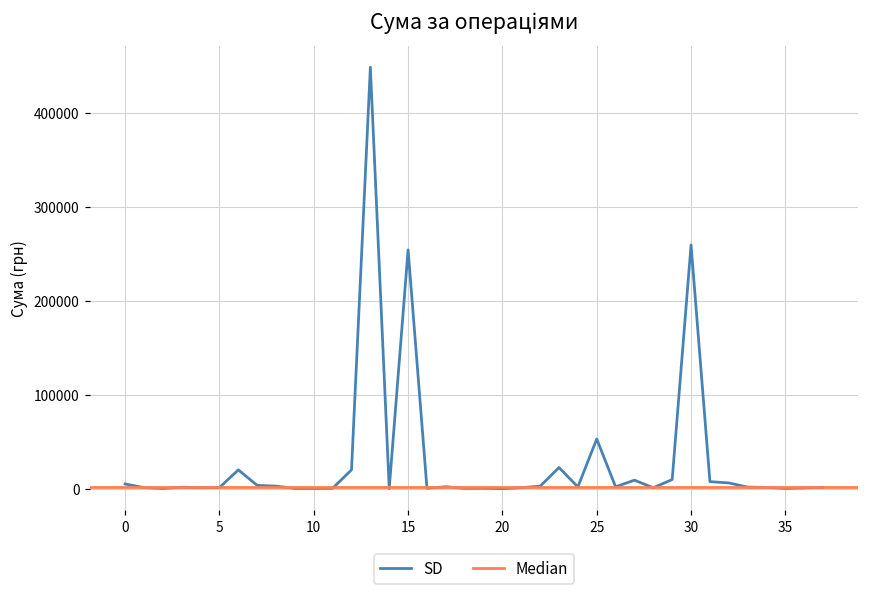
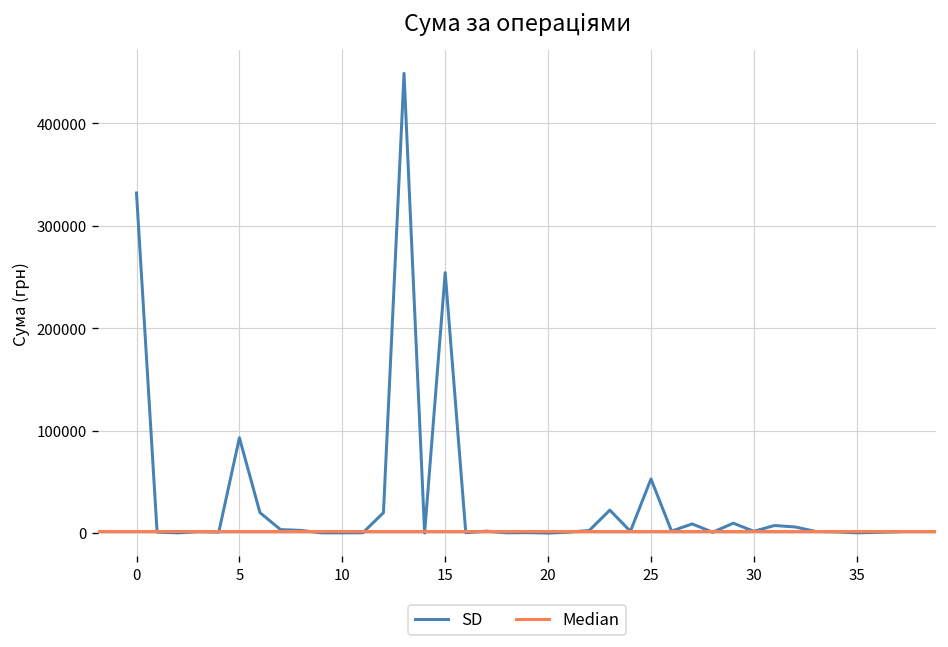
  {
-   "0": 10000,
-   "5": 0,
+   "0": 330000,
+   "5": 90000,
    "10": 0,
    "15": 250000,
    "20": 0,
    "25": 50000,
-   "30": 260000,
+   "30": 0,
    "35": 0
  }
